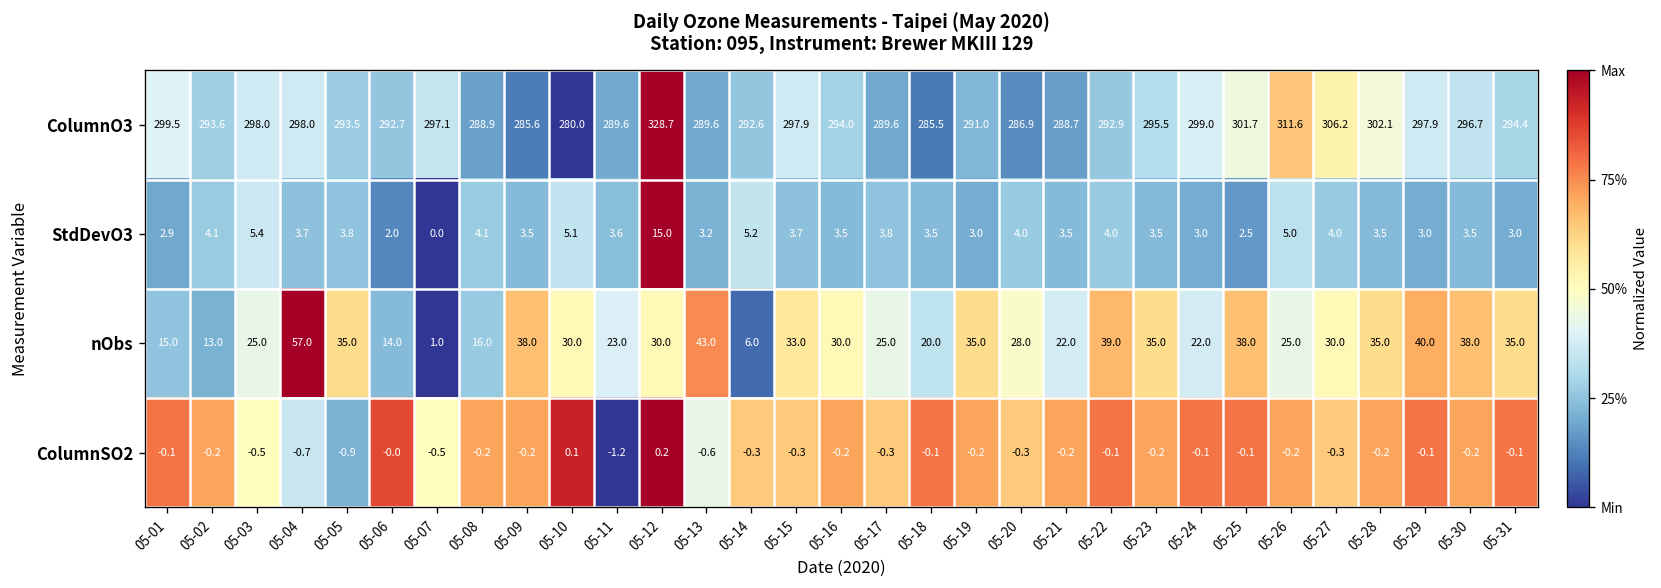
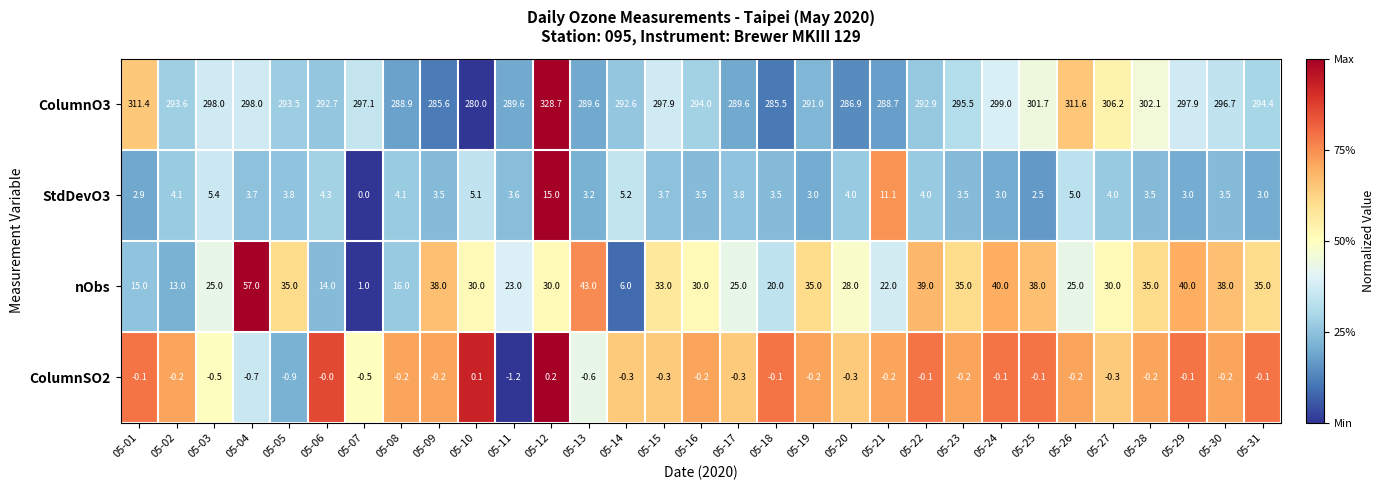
  {
    "ColumnO3": {
-     "05-01": 299.5,
+     "05-01": 311.4,
      "05-02": 293.6,
      "05-03": 298.0,
      "05-04": 298.0,
      "05-05": 293.5,
      "05-06": 292.7,
      "05-07": 297.1,
      "05-08": 288.9,
      "05-09": 285.6,
      "05-10": 280.0,
      "05-11": 289.6,
      "05-12": 328.7,
      "05-13": 289.6,
      "05-14": 292.6,
      "05-15": 297.9,
      "05-16": 294.0,
      "05-17": 289.6,
      "05-18": 285.5,
      "05-19": 291.0,
      "05-20": 286.9,
      "05-21": 288.7,
      "05-22": 292.9,
      "05-23": 295.5,
      "05-24": 299.0,
      "05-25": 301.7,
      "05-26": 311.6,
      "05-27": 306.2,
      "05-28": 302.1,
      "05-29": 297.9,
      "05-30": 296.7,
      "05-31": 294.4
    },
    "StdDevO3": {
      "05-01": 2.9,
      "05-02": 4.1,
      "05-03": 5.4,
      "05-04": 3.7,
      "05-05": 3.8,
-     "05-06": 2.0,
+     "05-06": 4.3,
      "05-07": 0.0,
      "05-08": 4.1,
      "05-09": 3.5,
      "05-10": 5.1,
      "05-11": 3.6,
      "05-12": 15.0,
      "05-13": 3.2,
      "05-14": 5.2,
      "05-15": 3.7,
      "05-16": 3.5,
      "05-17": 3.8,
      "05-18": 3.5,
      "05-19": 3.0,
      "05-20": 4.0,
-     "05-21": 3.5,
+     "05-21": 11.1,
      "05-22": 4.0,
      "05-23": 3.5,
      "05-24": 3.0,
      "05-25": 2.5,
      "05-26": 5.0,
      "05-27": 4.0,
      "05-28": 3.5,
      "05-29": 3.0,
      "05-30": 3.5,
      "05-31": 3.0
    },
    "nObs": {
      "05-01": 15.0,
      "05-02": 13.0,
      "05-03": 25.0,
      "05-04": 57.0,
      "05-05": 35.0,
      "05-06": 14.0,
      "05-07": 1.0,
      "05-08": 16.0,
      "05-09": 38.0,
      "05-10": 30.0,
      "05-11": 23.0,
      "05-12": 30.0,
      "05-13": 43.0,
      "05-14": 6.0,
      "05-15": 33.0,
      "05-16": 30.0,
      "05-17": 25.0,
      "05-18": 20.0,
      "05-19": 35.0,
      "05-20": 28.0,
      "05-21": 22.0,
      "05-22": 39.0,
      "05-23": 35.0,
-     "05-24": 22.0,
+     "05-24": 40.0,
      "05-25": 38.0,
      "05-26": 25.0,
      "05-27": 30.0,
      "05-28": 35.0,
      "05-29": 40.0,
      "05-30": 38.0,
      "05-31": 35.0
    },
    "ColumnSO2": {
      "05-01": -0.1,
      "05-02": -0.2,
      "05-03": -0.5,
      "05-04": -0.7,
      "05-05": -0.9,
      "05-06": -0.0,
      "05-07": -0.5,
      "05-08": -0.2,
      "05-09": -0.2,
      "05-10": 0.1,
      "05-11": -1.2,
      "05-12": 0.2,
      "05-13": -0.6,
      "05-14": -0.3,
      "05-15": -0.3,
      "05-16": -0.2,
      "05-17": -0.3,
      "05-18": -0.1,
      "05-19": -0.2,
      "05-20": -0.3,
      "05-21": -0.2,
      "05-22": -0.1,
      "05-23": -0.2,
      "05-24": -0.1,
      "05-25": -0.1,
      "05-26": -0.2,
      "05-27": -0.3,
      "05-28": -0.2,
      "05-29": -0.1,
      "05-30": -0.2,
      "05-31": -0.1
    }
  }
